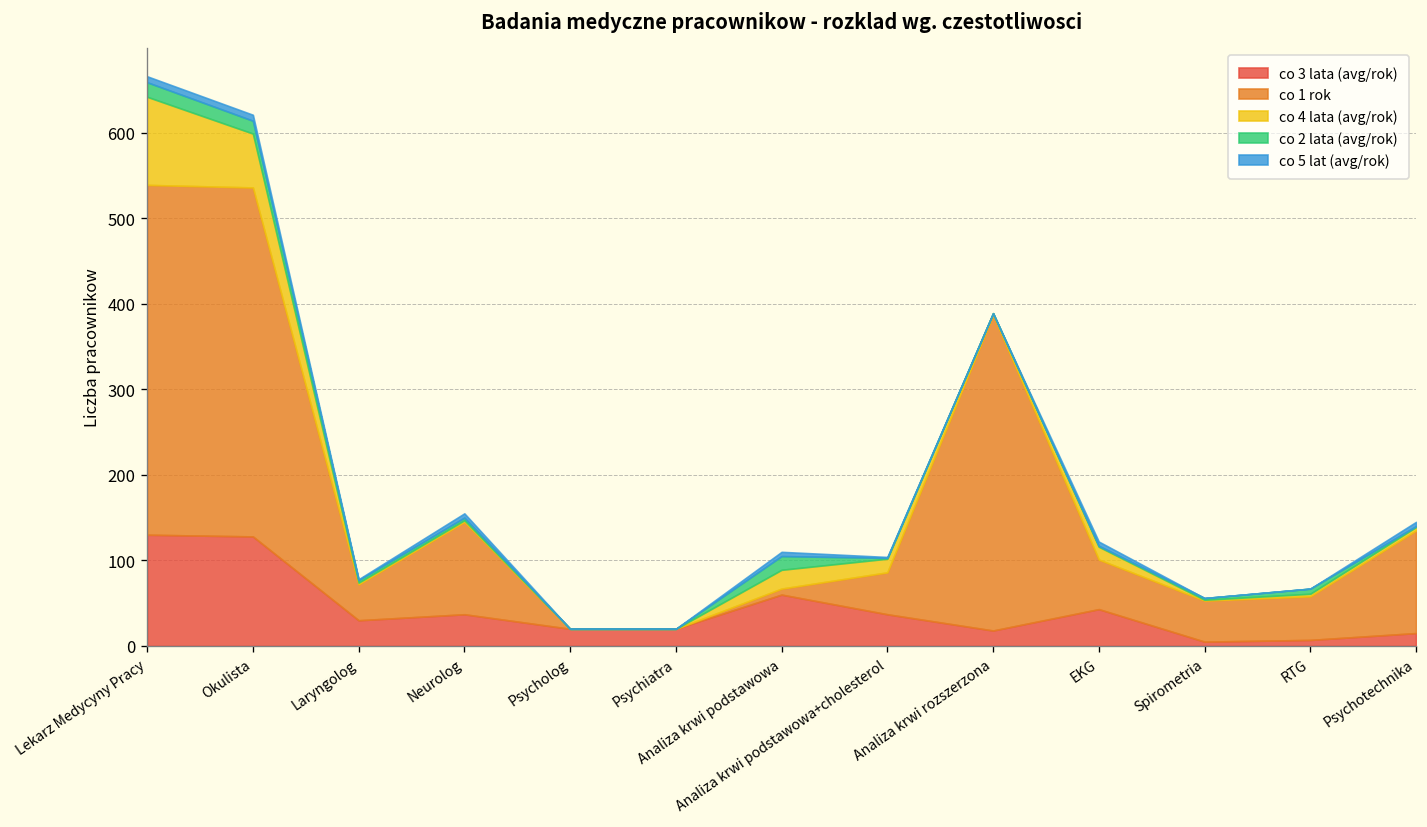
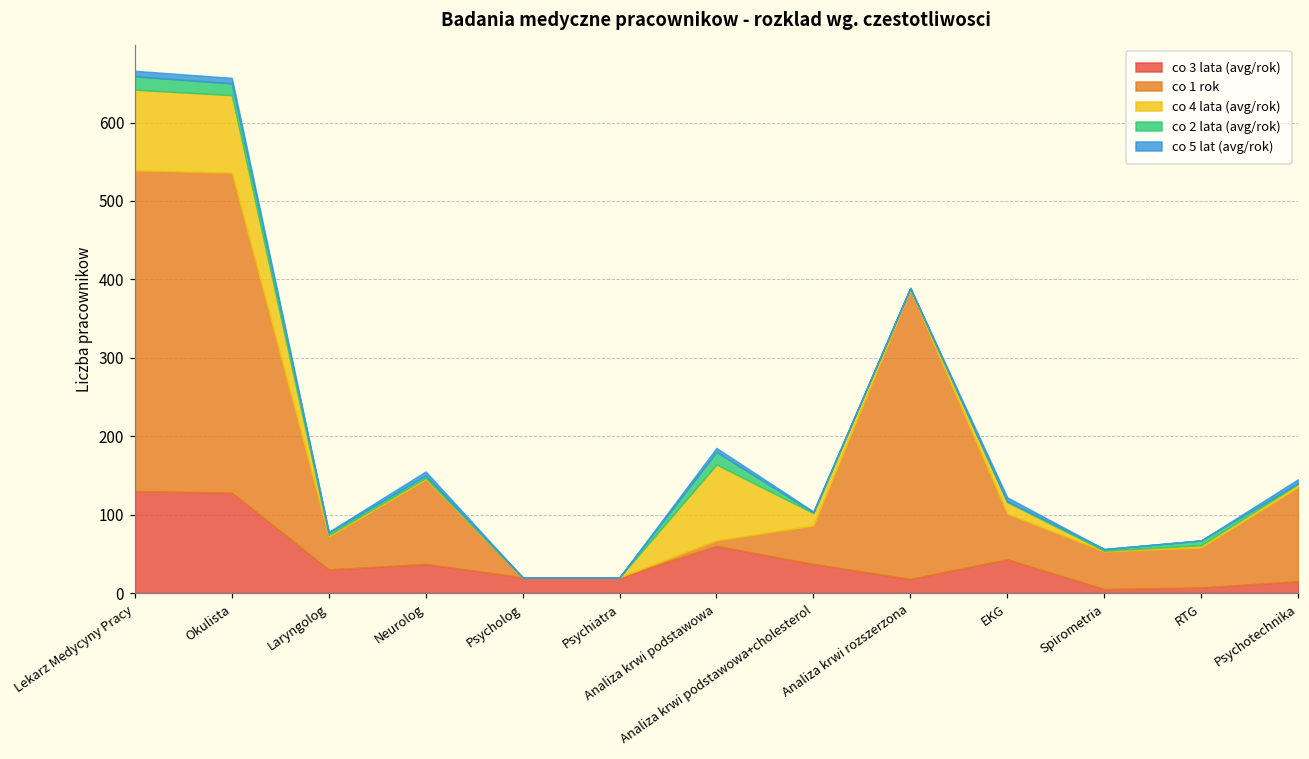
  {
    "co 4 lata (avg/rok)": {
      "Lekarz Medycyny Pracy": 100,
-     "Okulista": 60,
-     "Analiza krwi podstawowa": 20
+     "Okulista": 100,
+     "Analiza krwi podstawowa": 100
    },
    "co 2 lata (avg/rok)": {
      "Lekarz Medycyny Pracy": 20,
      "Okulista": 20,
      "Analiza krwi podstawowa": 20
    },
    "co 5 lat (avg/rok)": {
      "Lekarz Medycyny Pracy": 10,
      "Okulista": 10,
      "Neurolog": 10,
      "Analiza krwi podstawowa": 10,
      "EKG": 10,
      "Psychotechnika": 10
    }
  }
